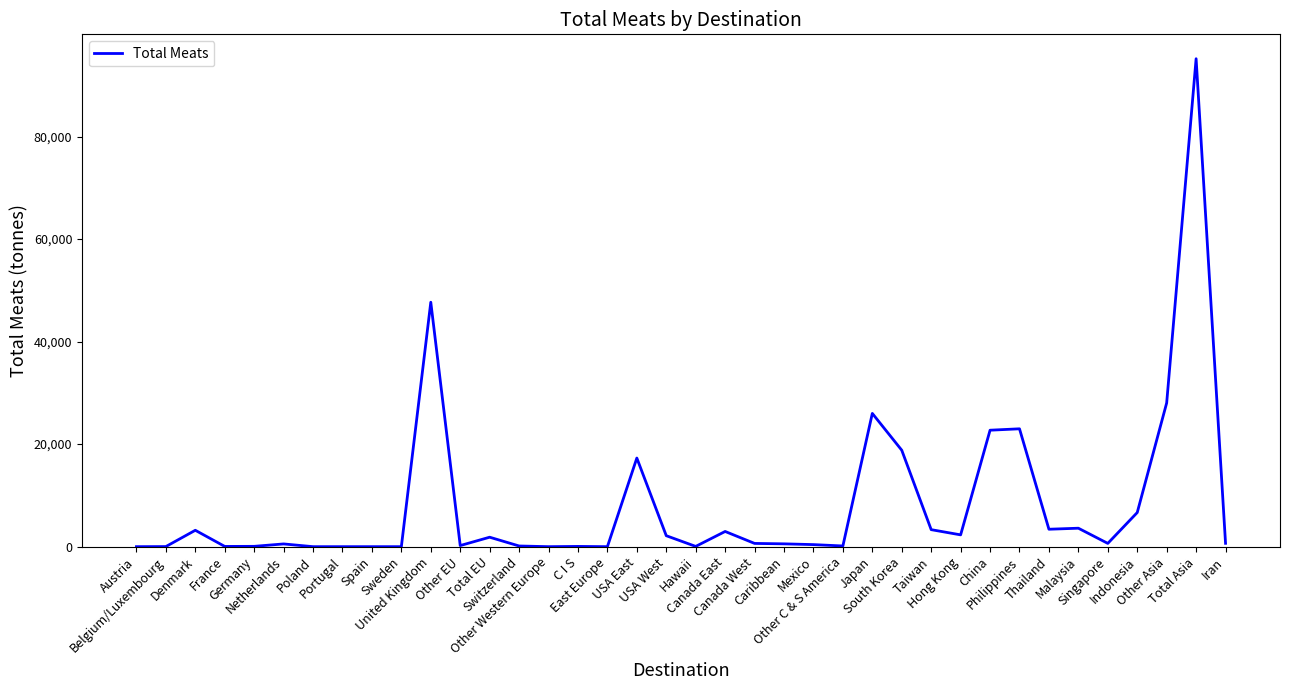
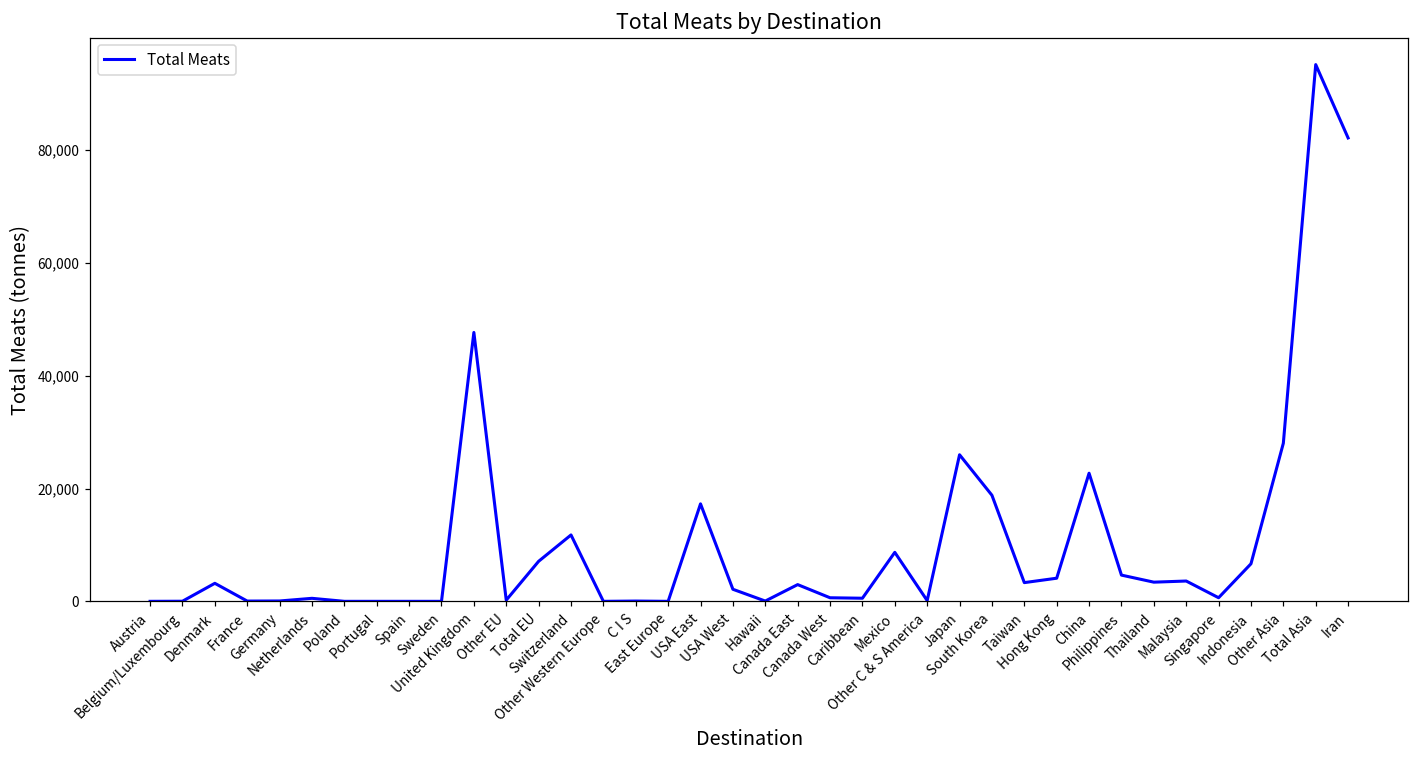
  {
    "Austria": "0",
    "Belgium/Luxembourg": "0",
    "Denmark": "3,000",
    "France": "0",
    "Germany": "0",
    "Netherlands": "1,000",
    "Poland": "0",
    "Portugal": "0",
    "Spain": "0",
    "Sweden": "0",
    "United Kingdom": "48,000",
    "Other EU": "0",
-   "Total EU": "2,000",
-   "Switzerland": "0",
+   "Total EU": "7,000",
+   "Switzerland": "12,000",
    "Other Western Europe": "0",
    "C I S": "0",
    "East Europe": "0",
    "USA East": "17,000",
    "USA West": "2,000",
    "Hawaii": "0",
    "Canada East": "3,000",
    "Canada West": "1,000",
    "Caribbean": "1,000",
-   "Mexico": "0",
+   "Mexico": "9,000",
    "Other C & S America": "0",
    "Japan": "26,000",
    "South Korea": "19,000",
    "Taiwan": "3,000",
-   "Hong Kong": "2,000",
+   "Hong Kong": "4,000",
    "China": "23,000",
-   "Philippines": "23,000",
+   "Philippines": "5,000",
    "Thailand": "3,000",
    "Malaysia": "4,000",
    "Singapore": "1,000",
    "Indonesia": "7,000",
    "Other Asia": "28,000",
    "Total Asia": "95,000",
-   "Iran": "1,000"
+   "Iran": "82,000"
  }
